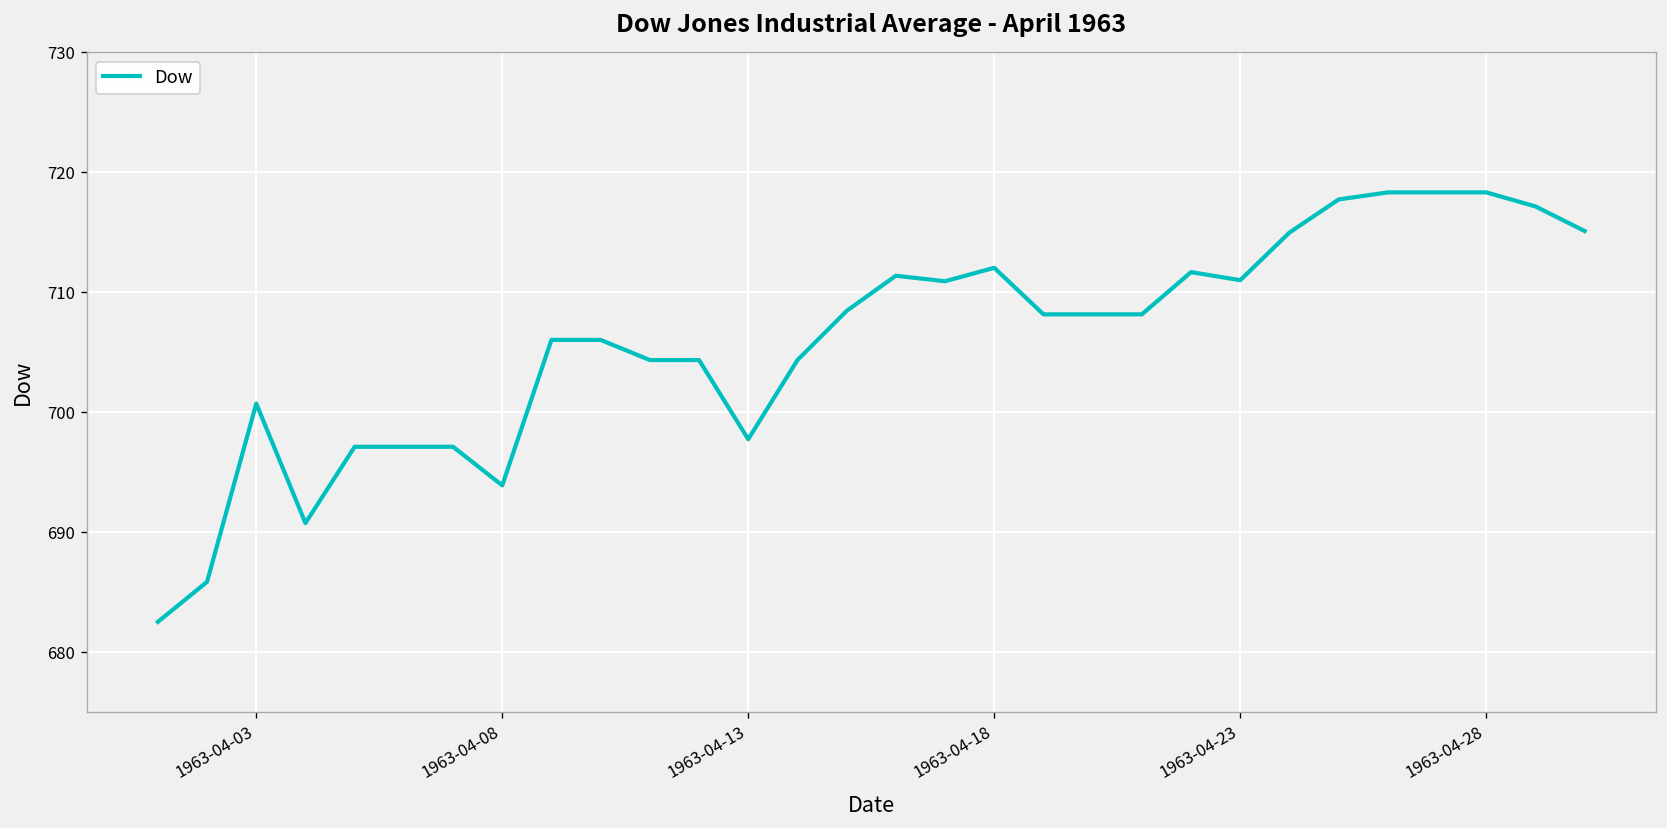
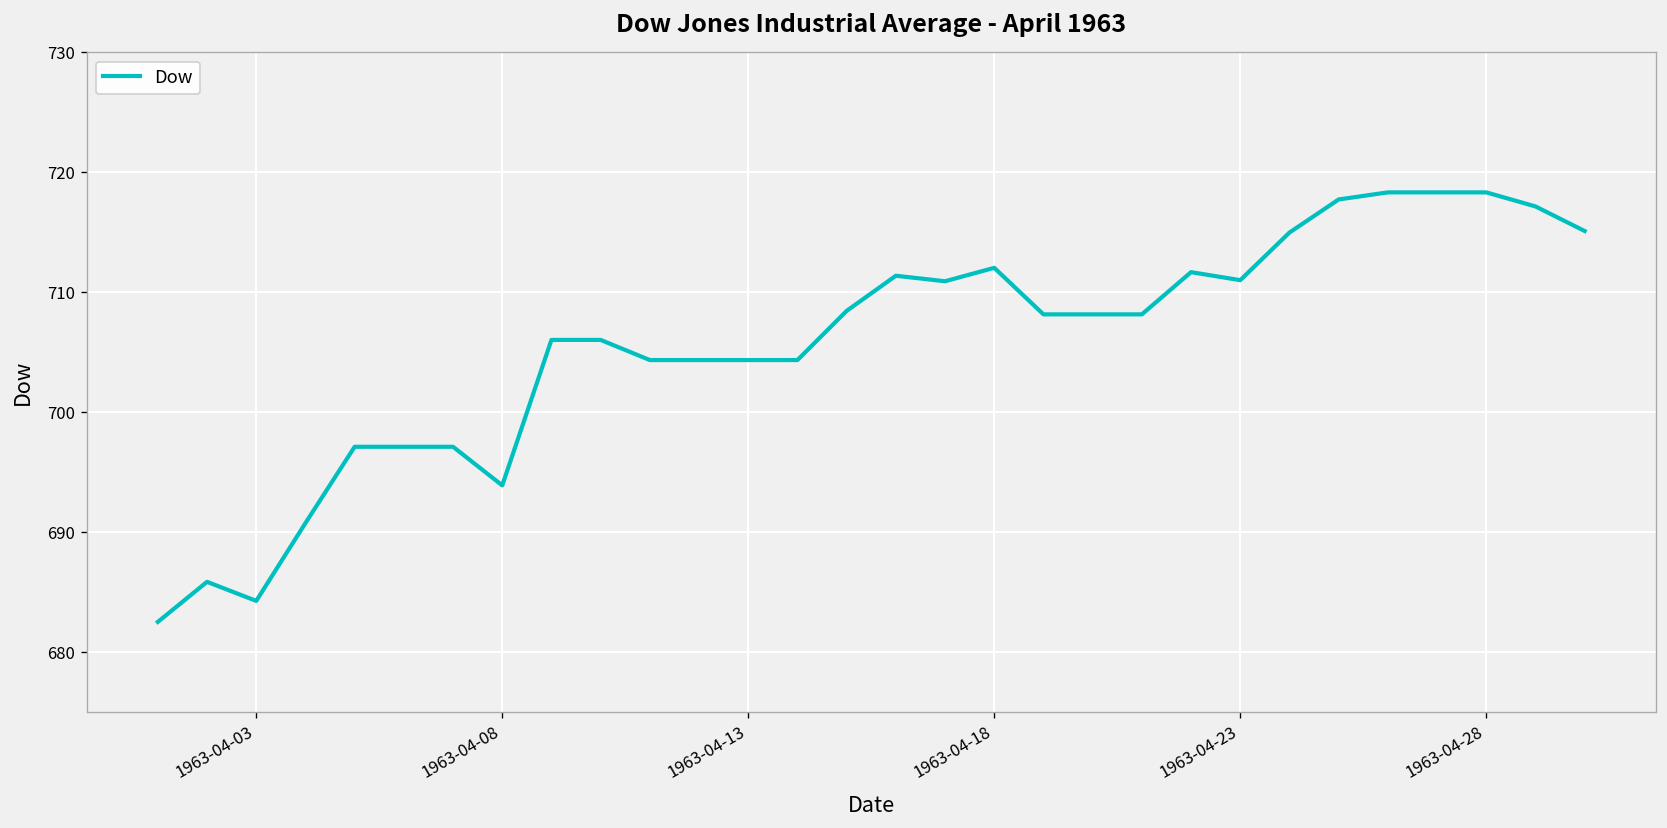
  {
-   "1963-04-03": 701,
+   "1963-04-03": 684,
    "1963-04-08": 694,
-   "1963-04-13": 698,
+   "1963-04-13": 704,
    "1963-04-18": 712,
    "1963-04-23": 711,
    "1963-04-28": 718
  }
